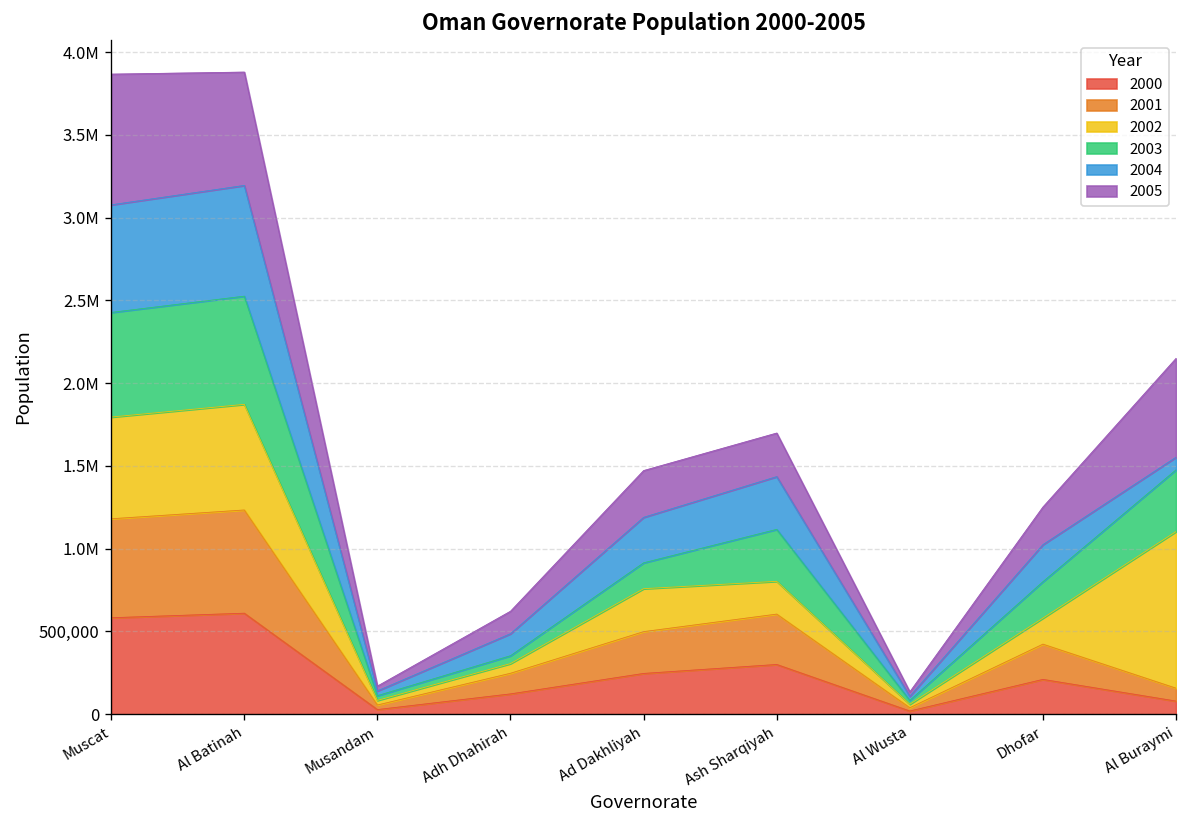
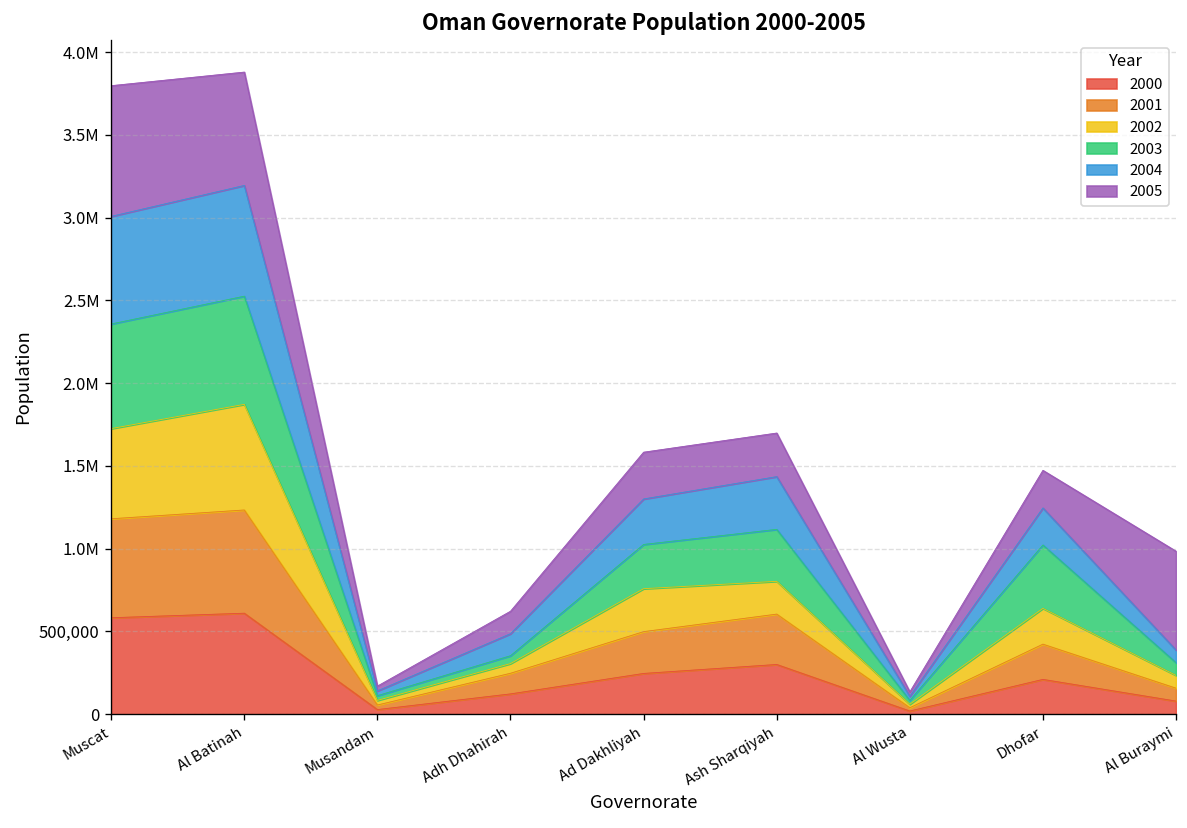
  {
    "2002": {
-     "Muscat": "610,000",
+     "Muscat": "540,000",
      "Al Batinah": "640,000",
      "Musandam": "30,000",
      "Adh Dhahirah": "60,000",
      "Ad Dakhliyah": "260,000",
      "Ash Sharqiyah": "200,000",
      "Al Wusta": "20,000",
-     "Dhofar": "160,000",
-     "Al Buraymi": "950,000"
+     "Dhofar": "220,000",
+     "Al Buraymi": "80,000"
    },
    "2003": {
      "Muscat": "630,000",
      "Al Batinah": "650,000",
      "Musandam": "30,000",
      "Adh Dhahirah": "50,000",
-     "Ad Dakhliyah": "160,000",
+     "Ad Dakhliyah": "270,000",
      "Ash Sharqiyah": "310,000",
      "Al Wusta": "20,000",
-     "Dhofar": "220,000",
-     "Al Buraymi": "370,000"
+     "Dhofar": "380,000",
+     "Al Buraymi": "80,000"
    },
    "2004": {
      "Muscat": "650,000",
      "Al Batinah": "670,000",
      "Musandam": "30,000",
      "Adh Dhahirah": "130,000",
      "Ad Dakhliyah": "270,000",
      "Ash Sharqiyah": "320,000",
      "Al Wusta": "20,000",
      "Dhofar": "220,000",
      "Al Buraymi": "80,000"
    },
    "2005": {
      "Muscat": "790,000",
      "Al Batinah": "690,000",
      "Musandam": "30,000",
      "Adh Dhahirah": "140,000",
      "Ad Dakhliyah": "280,000",
      "Ash Sharqiyah": "260,000",
      "Al Wusta": "30,000",
      "Dhofar": "230,000",
      "Al Buraymi": "600,000"
    }
  }
